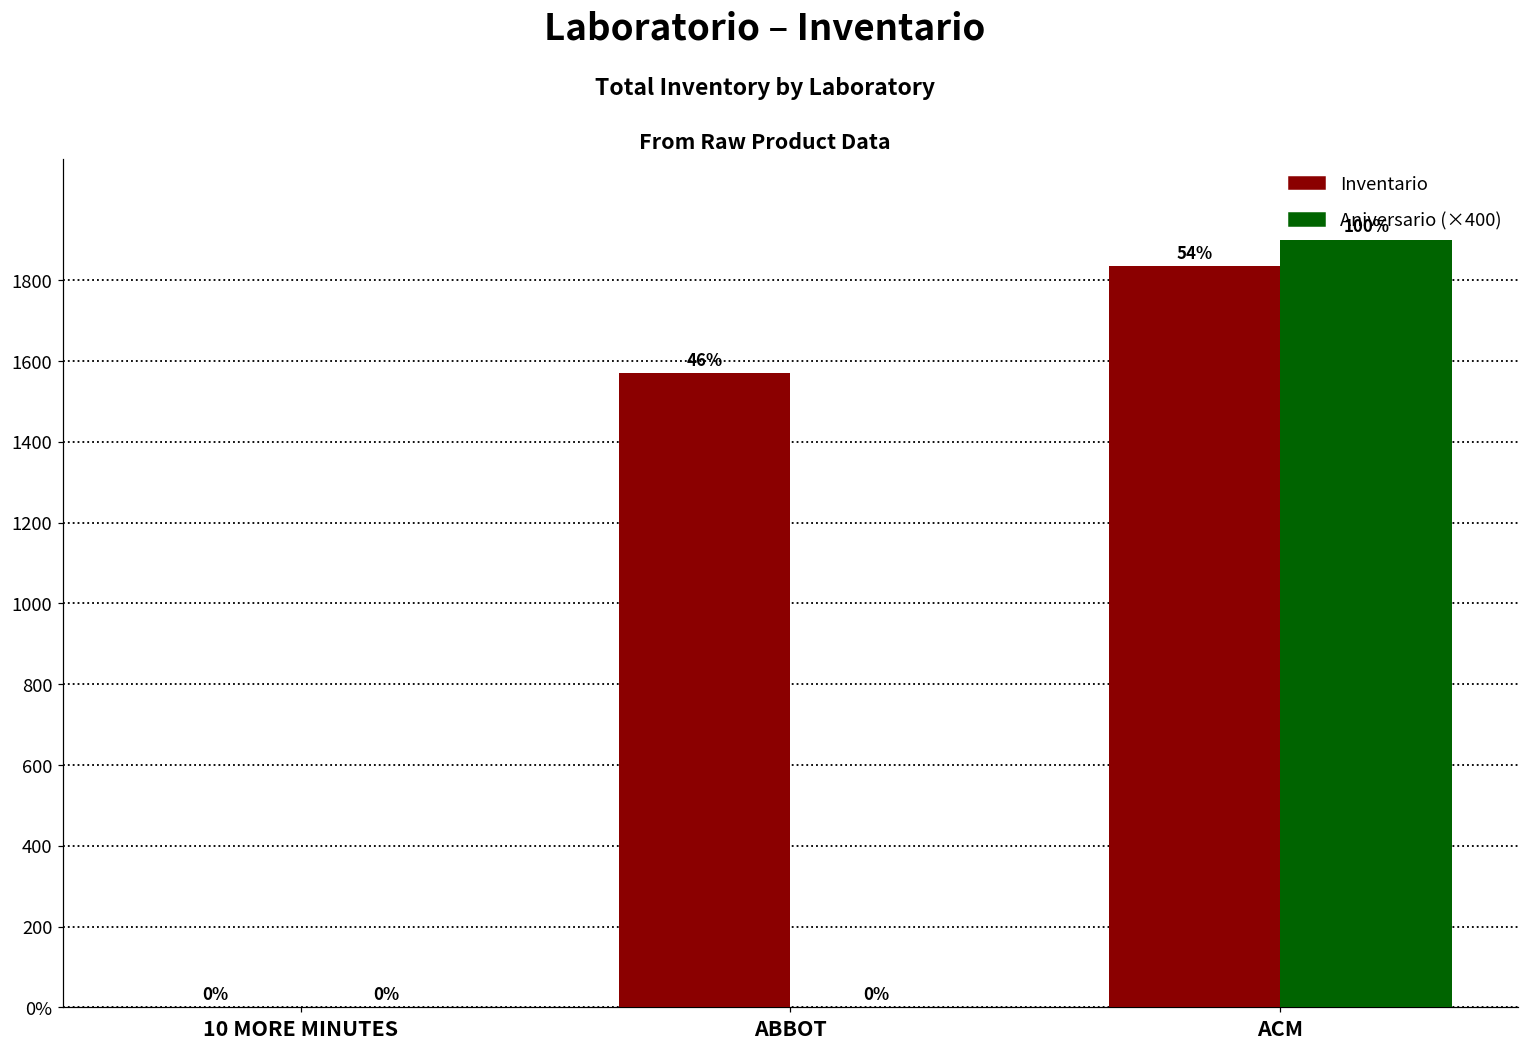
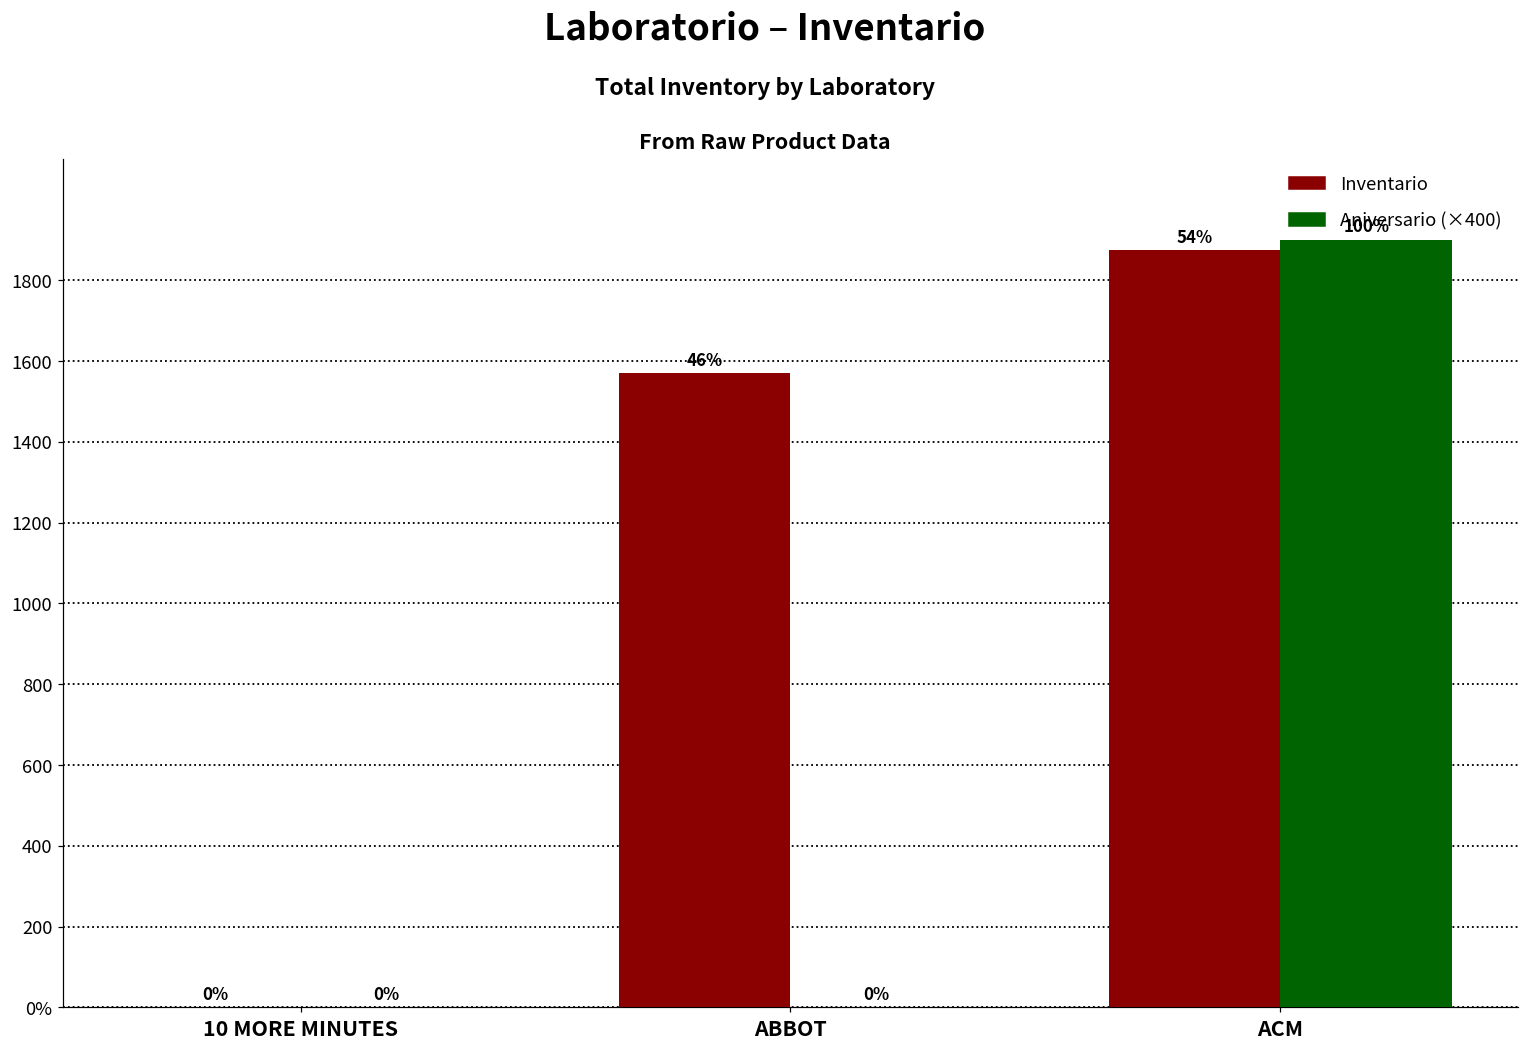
  {
    "Inventario": {
-     "ACM": "1830"
+     "ACM": "1870"
    },
    "Aniversario (×400)": {
      "10 MORE MINUTES": "0%",
      "ABBOT": "0%"
    }
  }
